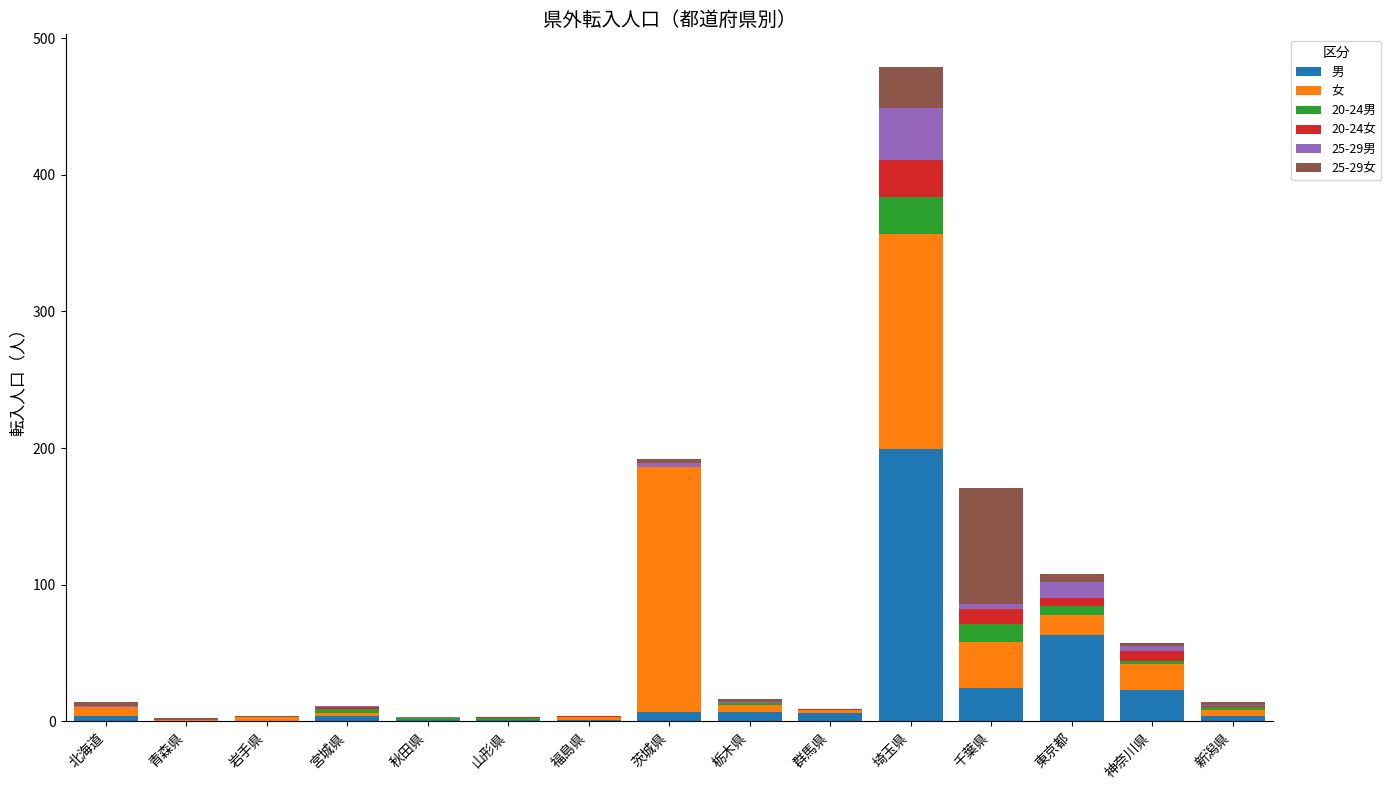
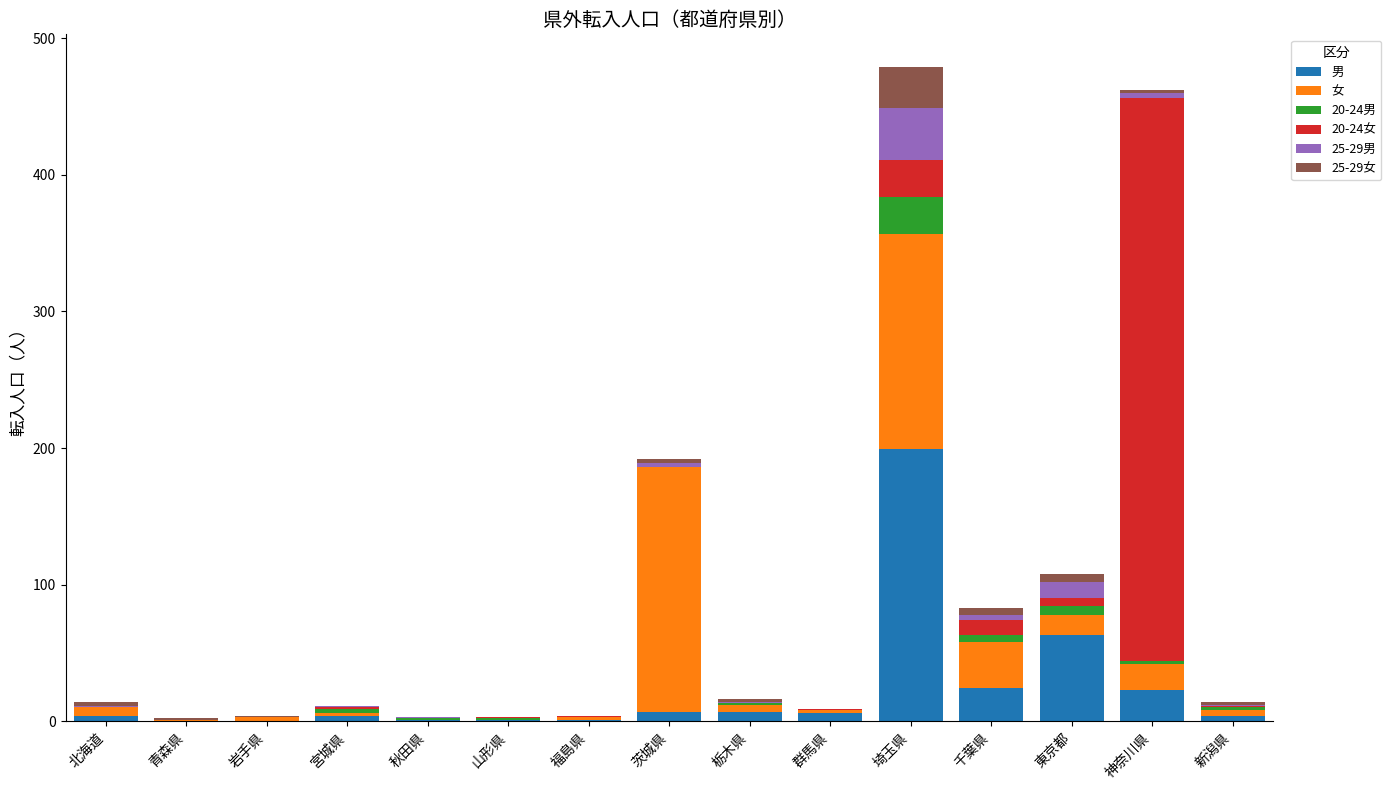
  {
    "男": {
      "北海道": 4,
      "青森県": 0,
      "岩手県": 0,
      "宮城県": 4,
      "茨城県": 7,
      "栃木県": 7,
      "群馬県": 6,
      "埼玉県": 199,
      "千葉県": 24,
      "東京都": 63,
      "神奈川県": 23,
      "新潟県": 4
    },
    "女": {
      "北海道": 6,
      "岩手県": 3,
      "宮城県": 2,
      "秋田県": 0,
      "山形県": 0,
      "福島県": 2,
      "茨城県": 179,
      "栃木県": 5,
      "群馬県": 2,
      "埼玉県": 158,
      "千葉県": 34,
      "東京都": 15,
      "神奈川県": 19,
      "新潟県": 4
    },
    "20-24男": {
      "北海道": 0,
      "青森県": 0,
      "岩手県": 0,
      "宮城県": 3,
      "福島県": 0,
      "茨城県": 0,
      "群馬県": 0,
      "埼玉県": 27,
-     "千葉県": 13,
+     "千葉県": 5,
      "東京都": 6,
      "神奈川県": 2,
      "新潟県": 2
    },
    "20-24女": {
      "北海道": 0,
      "青森県": 0,
      "岩手県": 0,
      "秋田県": 0,
      "茨城県": 0,
      "栃木県": 0,
      "埼玉県": 27,
      "千葉県": 11,
      "東京都": 6,
-     "神奈川県": 7
+     "神奈川県": 412
    },
    "25-29男": {
      "青森県": 0,
      "岩手県": 0,
      "山形県": 0,
      "福島県": 0,
      "茨城県": 3,
      "群馬県": 0,
      "埼玉県": 38,
      "千葉県": 4,
      "東京都": 12,
      "神奈川県": 4
    },
    "25-29女": {
      "北海道": 3,
      "宮城県": 0,
      "秋田県": 0,
      "山形県": 0,
      "福島県": 0,
      "茨城県": 3,
      "栃木県": 2,
      "群馬県": 0,
      "埼玉県": 30,
-     "千葉県": 85,
+     "千葉県": 5,
      "東京都": 6,
      "神奈川県": 2,
      "新潟県": 2
    }
  }
